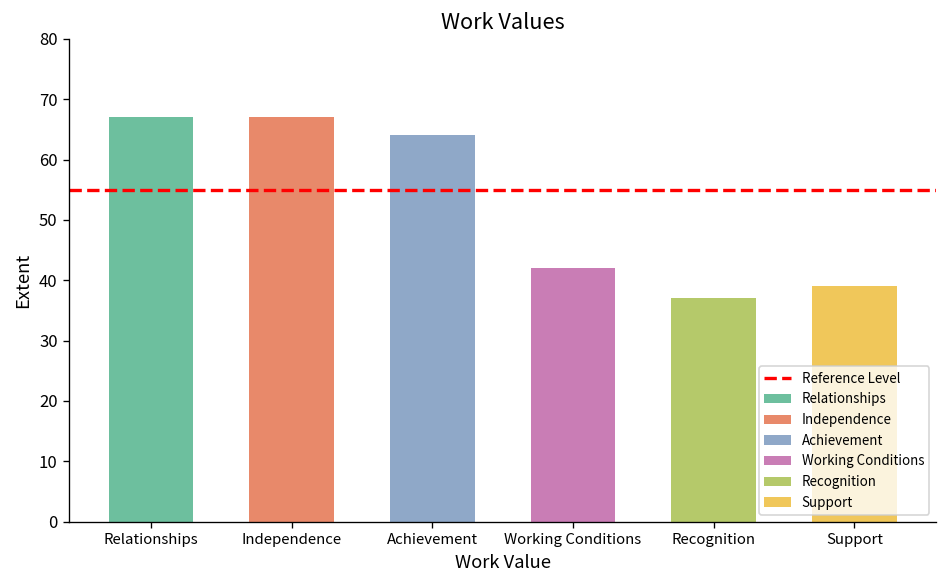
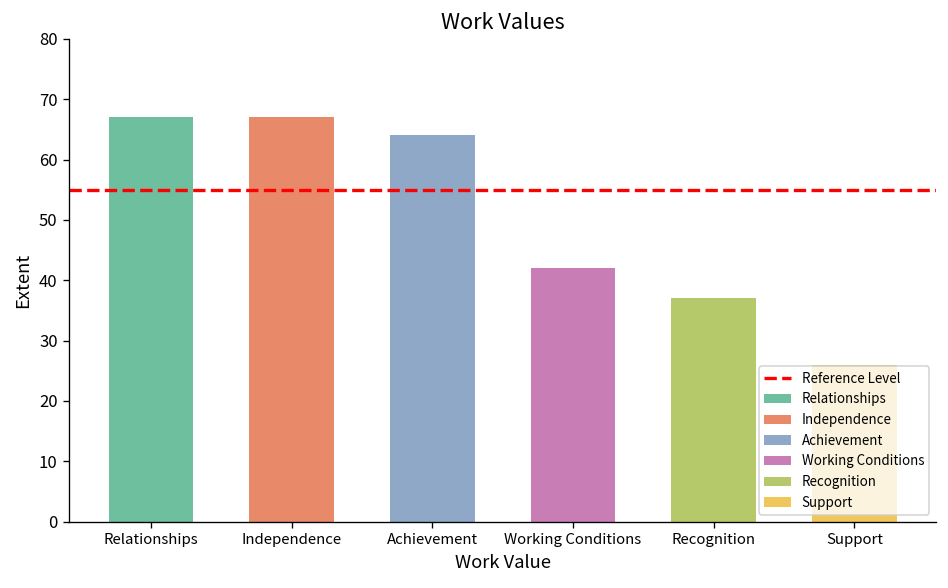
  {
    "Relationships": 67,
    "Independence": 67,
    "Achievement": 64,
    "Working Conditions": 42,
    "Recognition": 37,
-   "Support": 39
+   "Support": 26
  }
